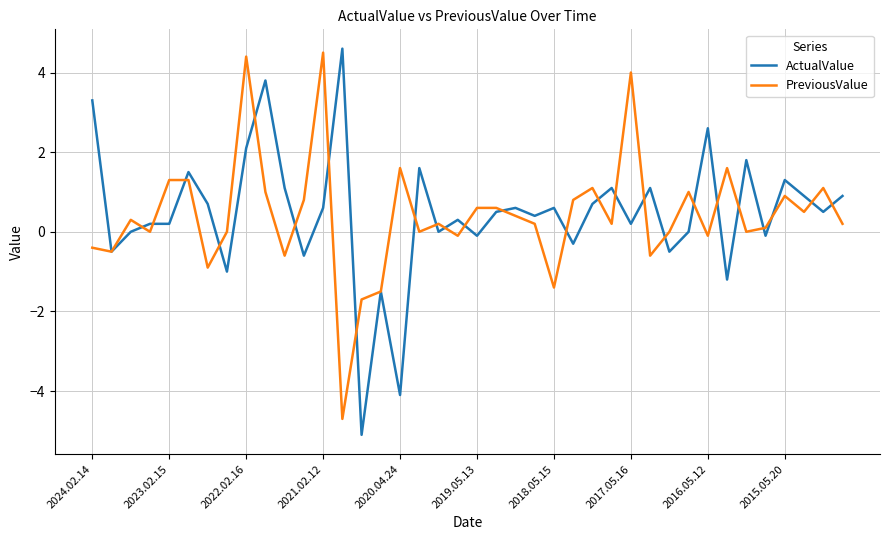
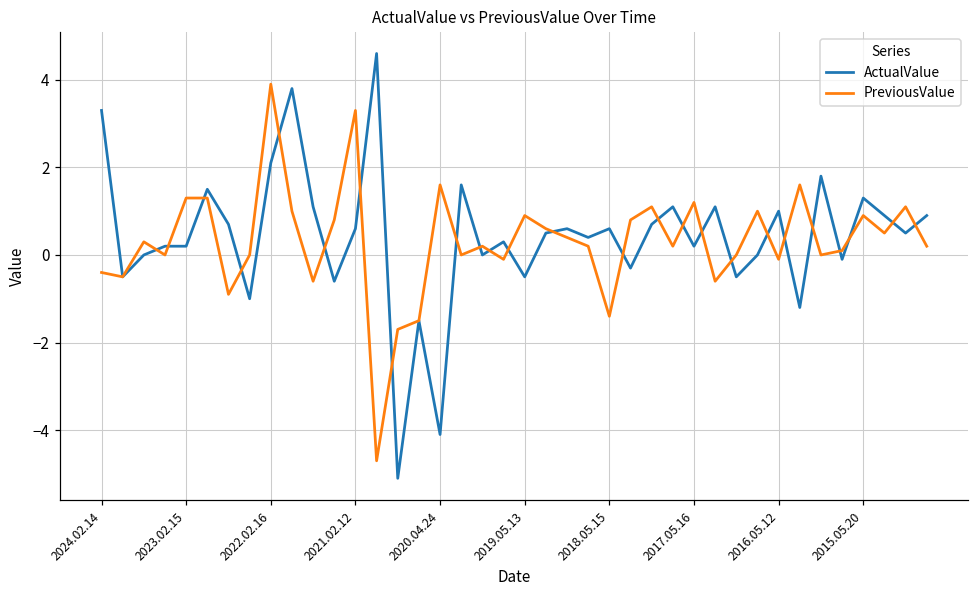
  {
    "ActualValue": {
      "2024.02.14": 3.3,
      "2023.02.15": 0.2,
      "2022.02.16": 2.1,
      "2021.02.12": 0.6,
      "2020.04.24": -4.1,
-     "2019.05.13": -0.1,
+     "2019.05.13": -0.5,
      "2018.05.15": 0.6,
      "2017.05.16": 0.2,
-     "2016.05.12": 2.6,
+     "2016.05.12": 1.0,
      "2015.05.20": 1.3
    },
    "PreviousValue": {
      "2024.02.14": -0.4,
      "2023.02.15": 1.3,
-     "2022.02.16": 4.4,
-     "2021.02.12": 4.5,
+     "2022.02.16": 3.9,
+     "2021.02.12": 3.3,
      "2020.04.24": 1.6,
-     "2019.05.13": 0.6,
+     "2019.05.13": 0.9,
      "2018.05.15": -1.4,
-     "2017.05.16": 4.0,
+     "2017.05.16": 1.2,
      "2016.05.12": -0.1,
      "2015.05.20": 0.9
    }
  }
